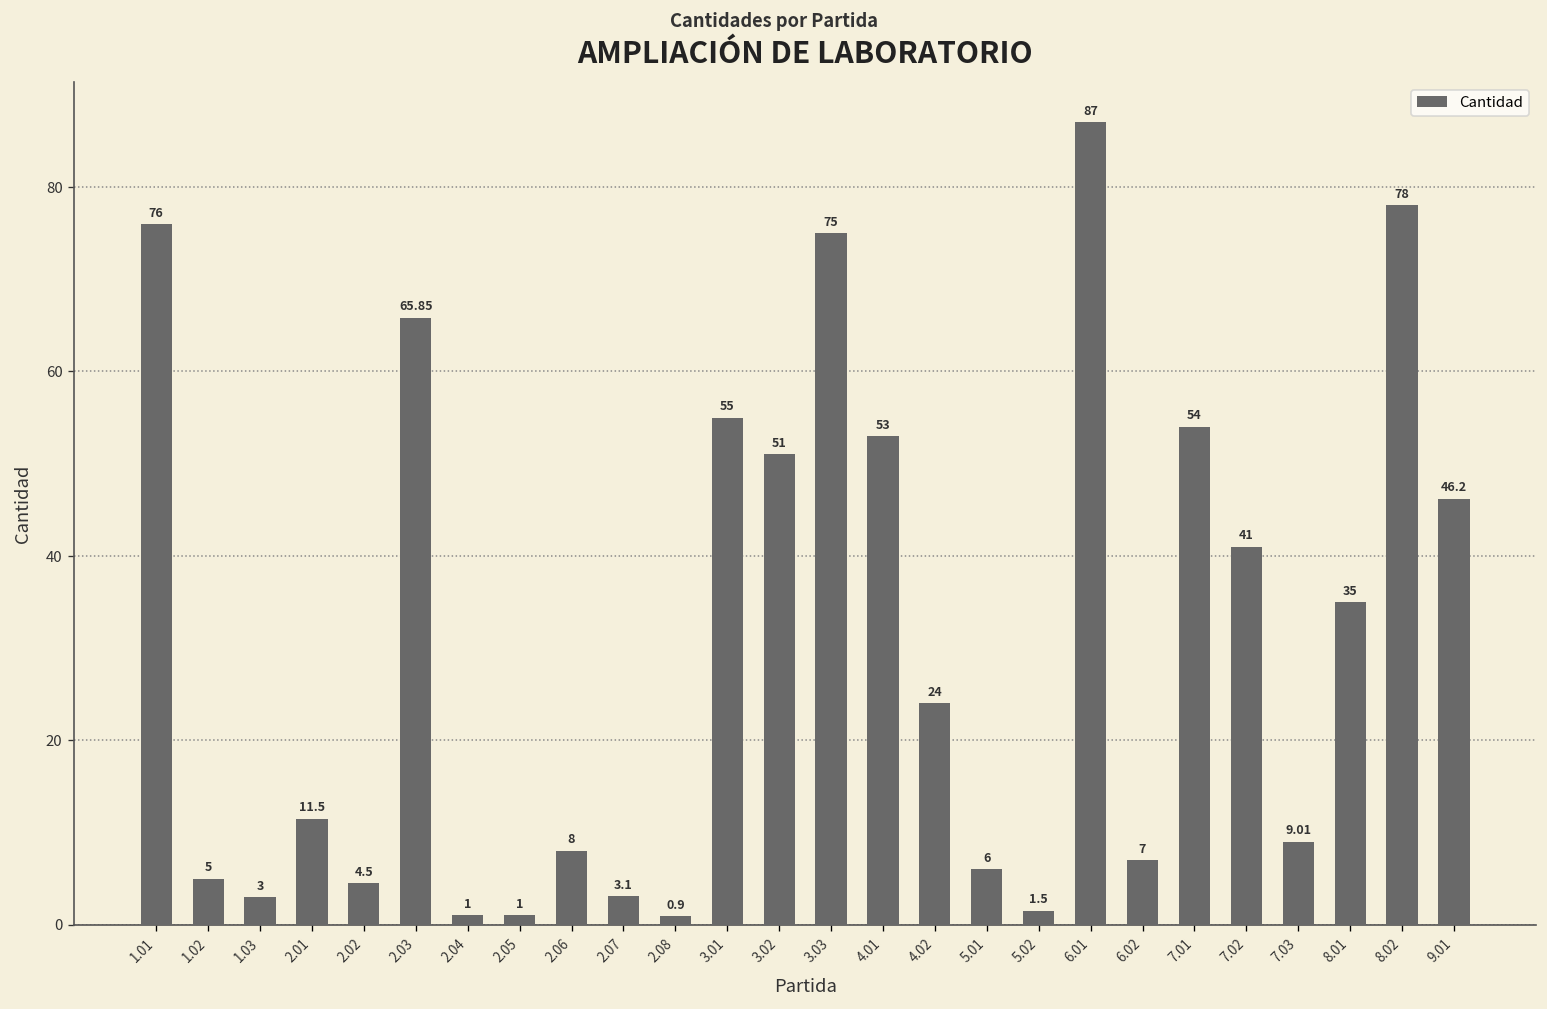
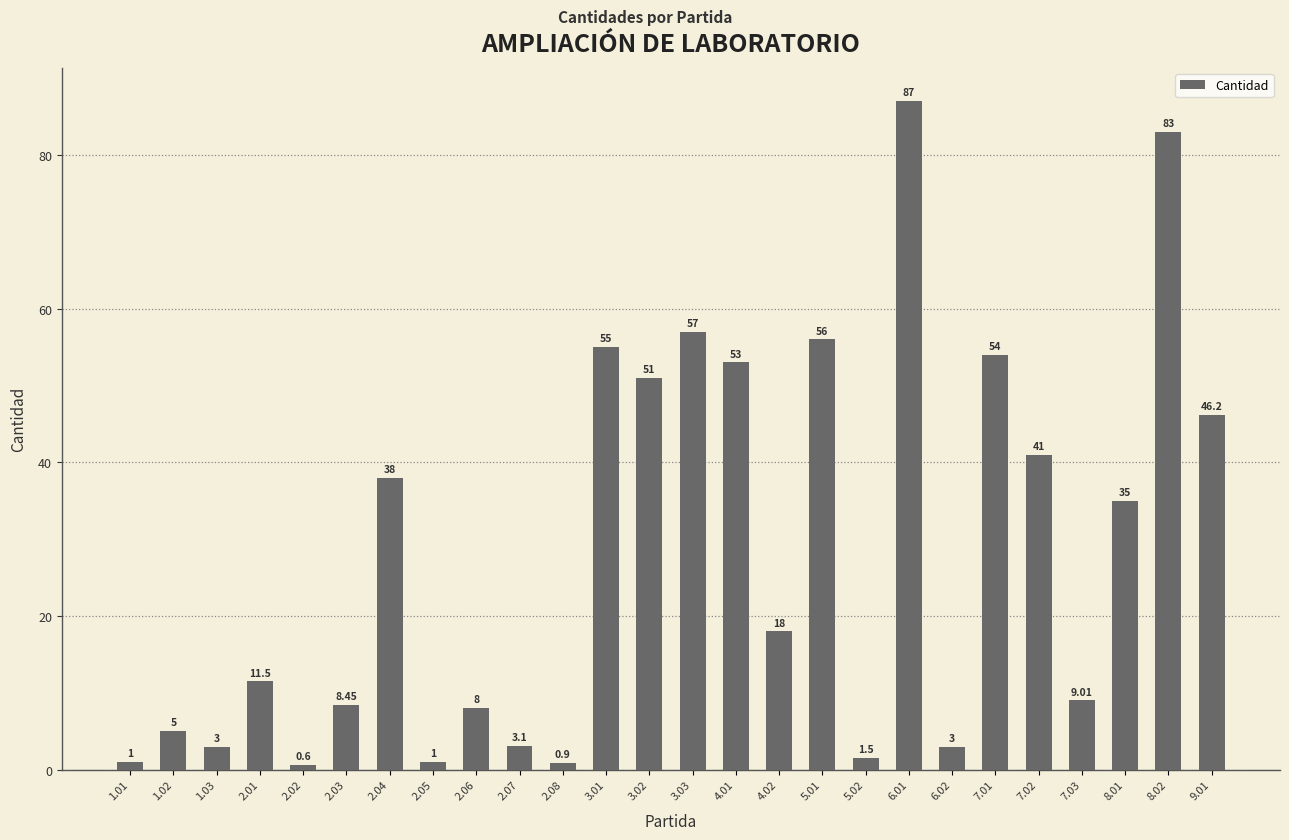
  {
-   "1.01": 76,
+   "1.01": 1,
    "1.02": 5,
    "1.03": 3,
    "2.01": 11.5,
-   "2.02": 4.5,
-   "2.03": 65.85,
-   "2.04": 1,
+   "2.02": 0.6,
+   "2.03": 8.45,
+   "2.04": 38,
    "2.05": 1,
    "2.06": 8,
    "2.07": 3.1,
    "2.08": 0.9,
    "3.01": 55,
    "3.02": 51,
-   "3.03": 75,
+   "3.03": 57,
    "4.01": 53,
-   "4.02": 24,
-   "5.01": 6,
+   "4.02": 18,
+   "5.01": 56,
    "5.02": 1.5,
    "6.01": 87,
-   "6.02": 7,
+   "6.02": 3,
    "7.01": 54,
    "7.02": 41,
    "7.03": 9.01,
    "8.01": 35,
-   "8.02": 78,
+   "8.02": 83,
    "9.01": 46.2
  }
